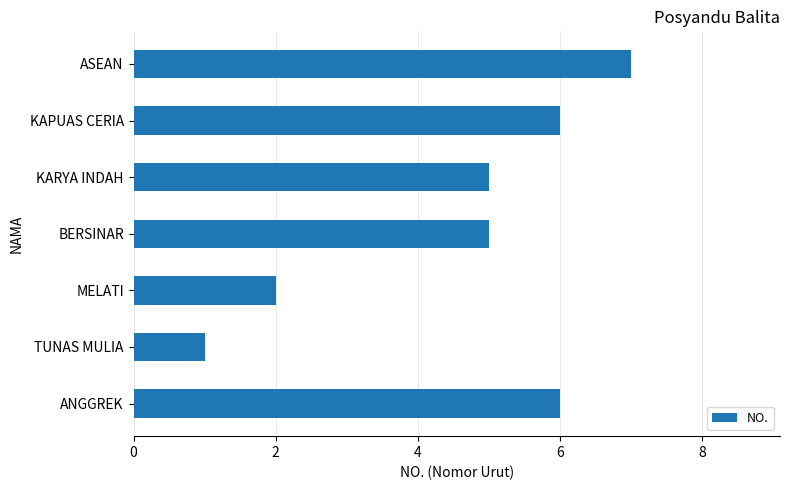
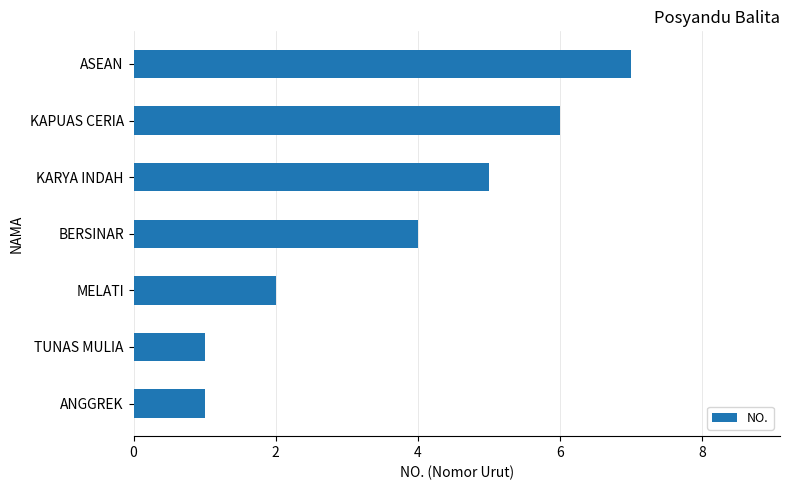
  {
    "ASEAN": 7,
    "KAPUAS CERIA": 6,
    "KARYA INDAH": 5,
-   "BERSINAR": 5,
+   "BERSINAR": 4,
    "MELATI": 2,
    "TUNAS MULIA": 1,
-   "ANGGREK": 6
+   "ANGGREK": 1
  }
